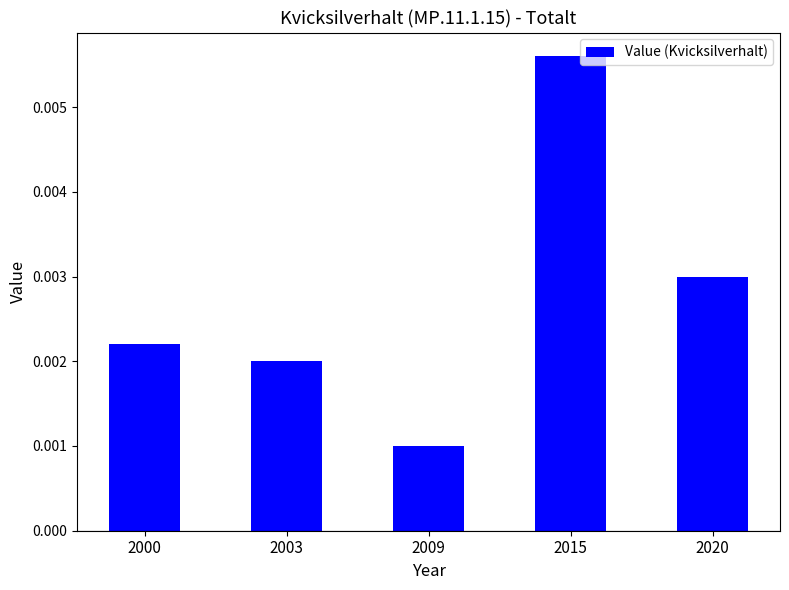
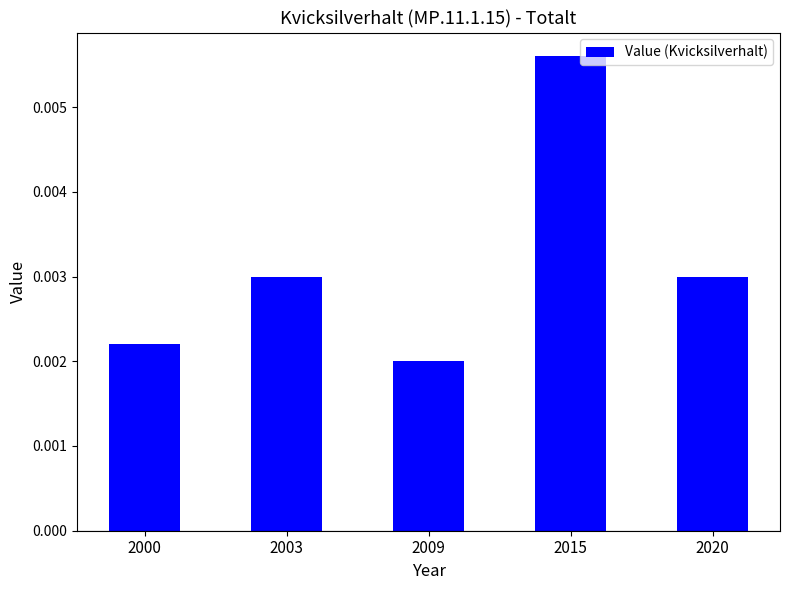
  {
    "2000": 0.0022,
-   "2003": 0.002,
-   "2009": 0.001,
+   "2003": 0.003,
+   "2009": 0.002,
    "2015": 0.0056,
    "2020": 0.003
  }
